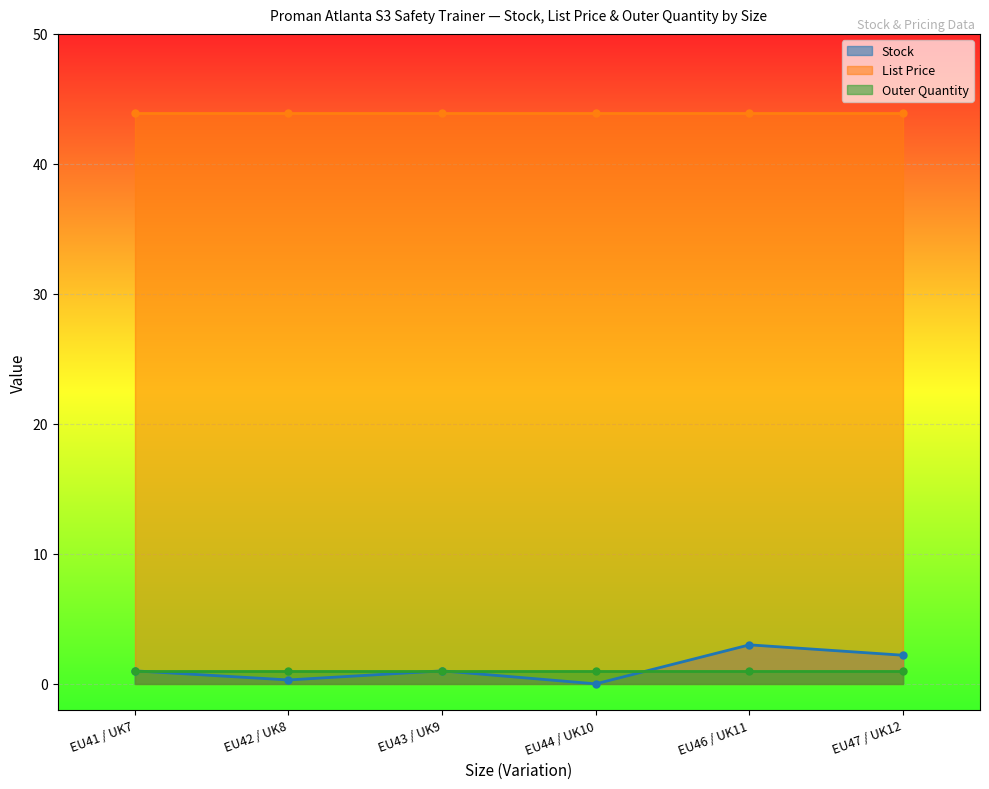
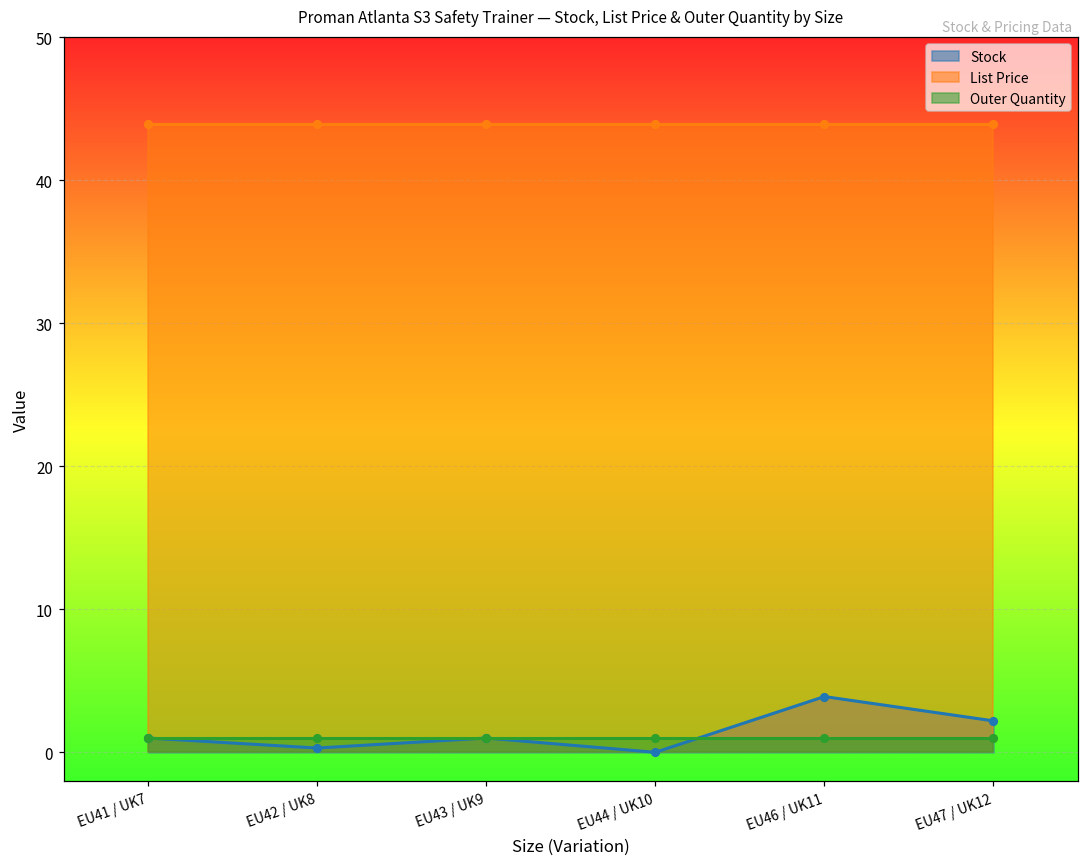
  {
    "Stock": {
      "EU42 / UK8": 0.3,
      "EU44 / UK10": 0.0,
-     "EU46 / UK11": 3.0,
+     "EU46 / UK11": 3.9,
      "EU47 / UK12": 2.2
    },
    "List Price": {
      "EU41 / UK7": 44.0,
      "EU42 / UK8": 44.0,
      "EU43 / UK9": 44.0,
      "EU44 / UK10": 44.0,
      "EU46 / UK11": 44.0,
      "EU47 / UK12": 44.0
    },
    "Outer Quantity": {
      "EU42 / UK8": 1.0,
      "EU44 / UK10": 1.0,
      "EU46 / UK11": 1.0,
      "EU47 / UK12": 1.0
    }
  }
